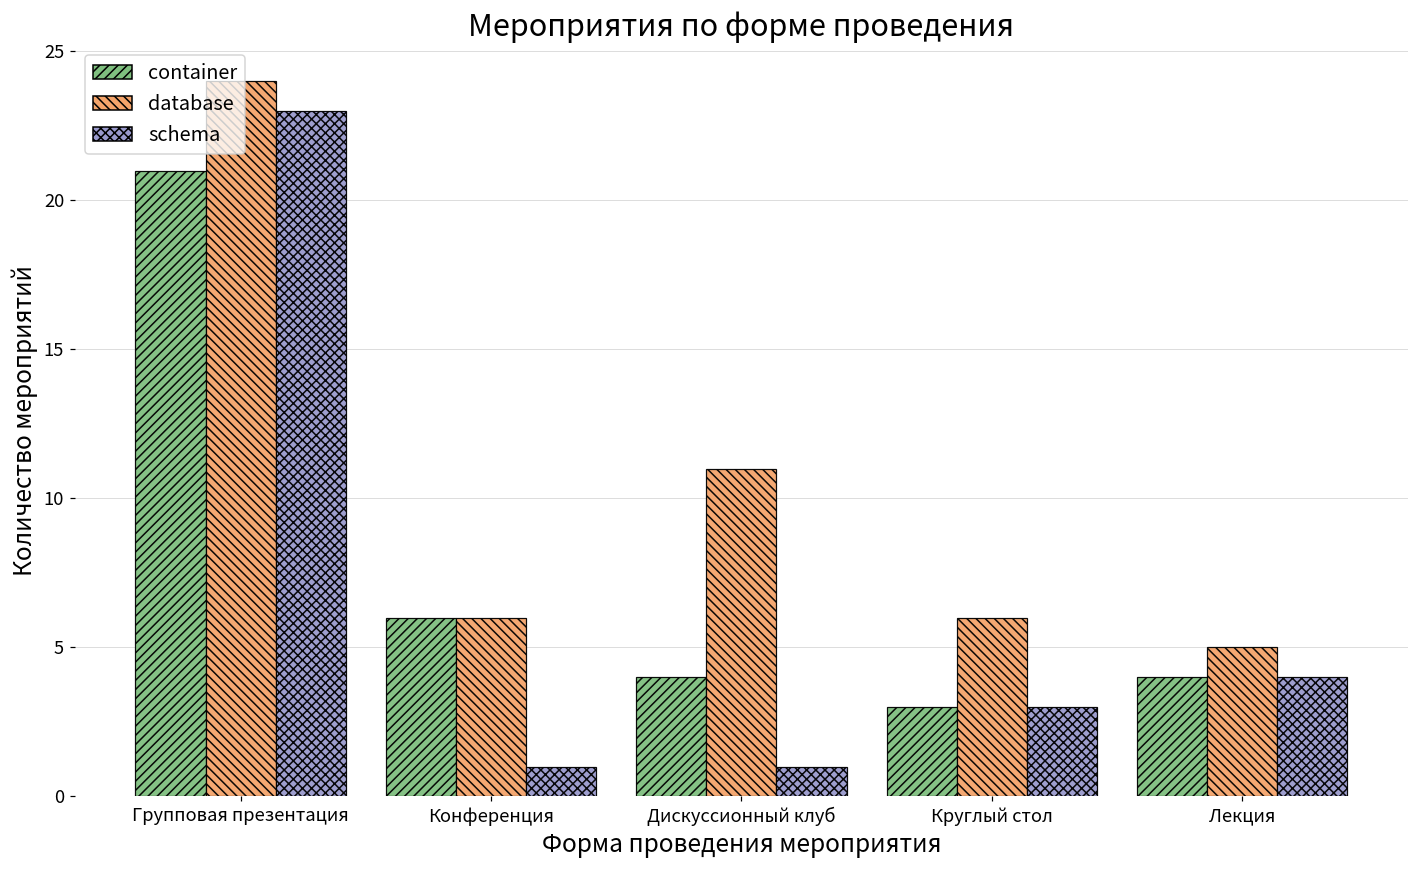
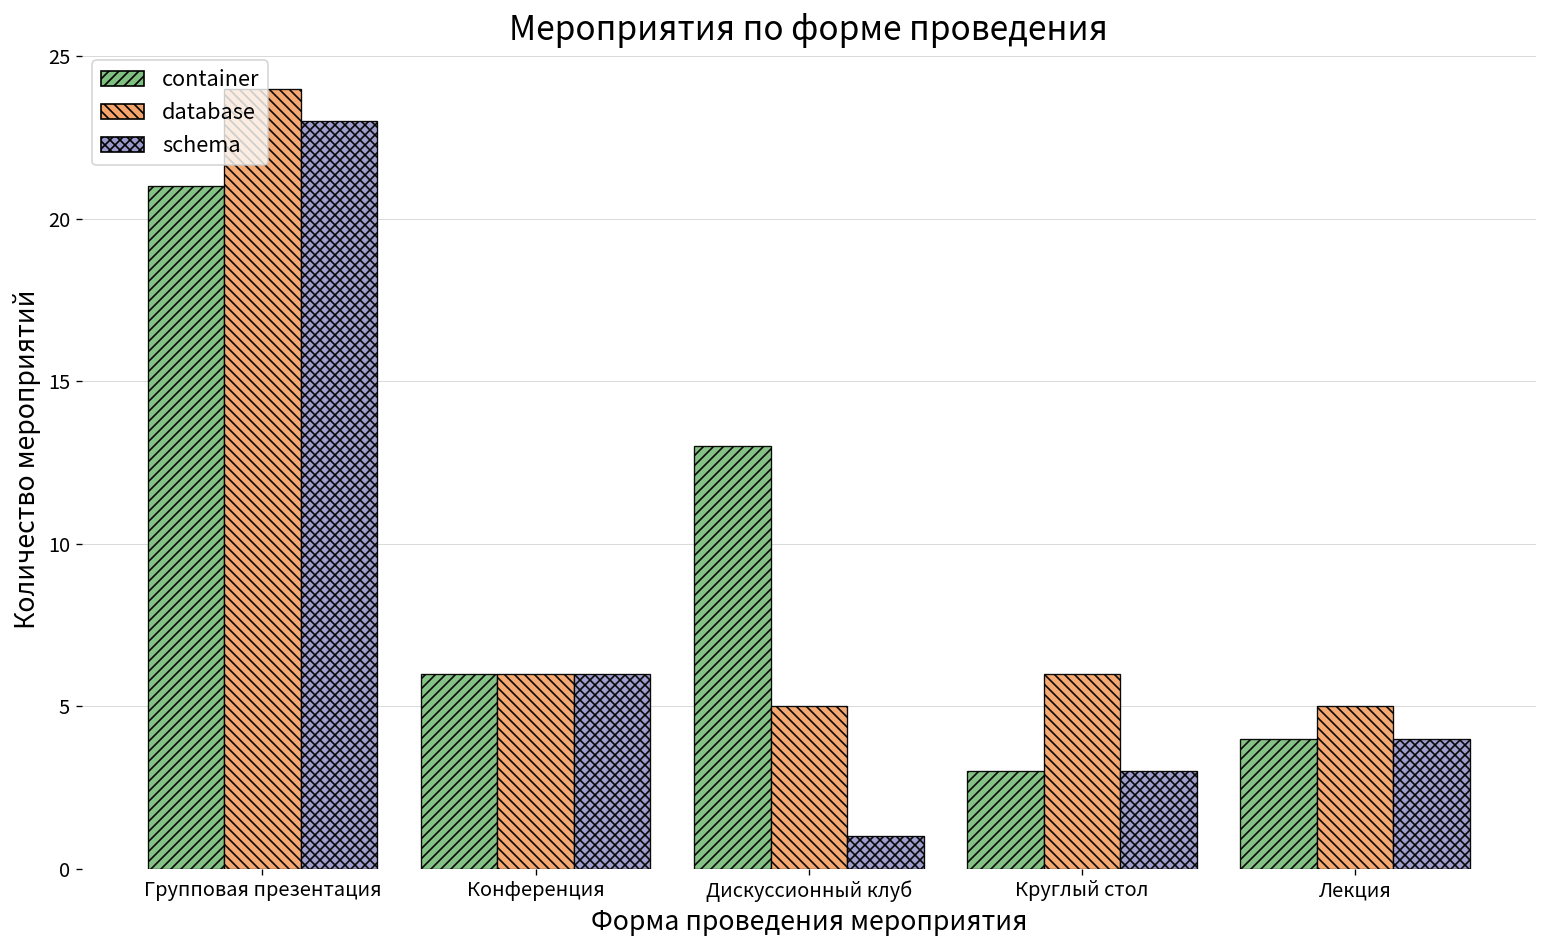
  {
    "container": {
      "Групповая презентация": 21,
      "Конференция": 6,
-     "Дискуссионный клуб": 4,
+     "Дискуссионный клуб": 13,
      "Круглый стол": 3,
      "Лекция": 4
    },
    "database": {
      "Конференция": 6,
-     "Дискуссионный клуб": 11,
+     "Дискуссионный клуб": 5,
      "Круглый стол": 6,
      "Лекция": 5
    },
    "schema": {
      "Групповая презентация": 23,
-     "Конференция": 1,
+     "Конференция": 6,
      "Дискуссионный клуб": 1,
      "Круглый стол": 3,
      "Лекция": 4
    }
  }
